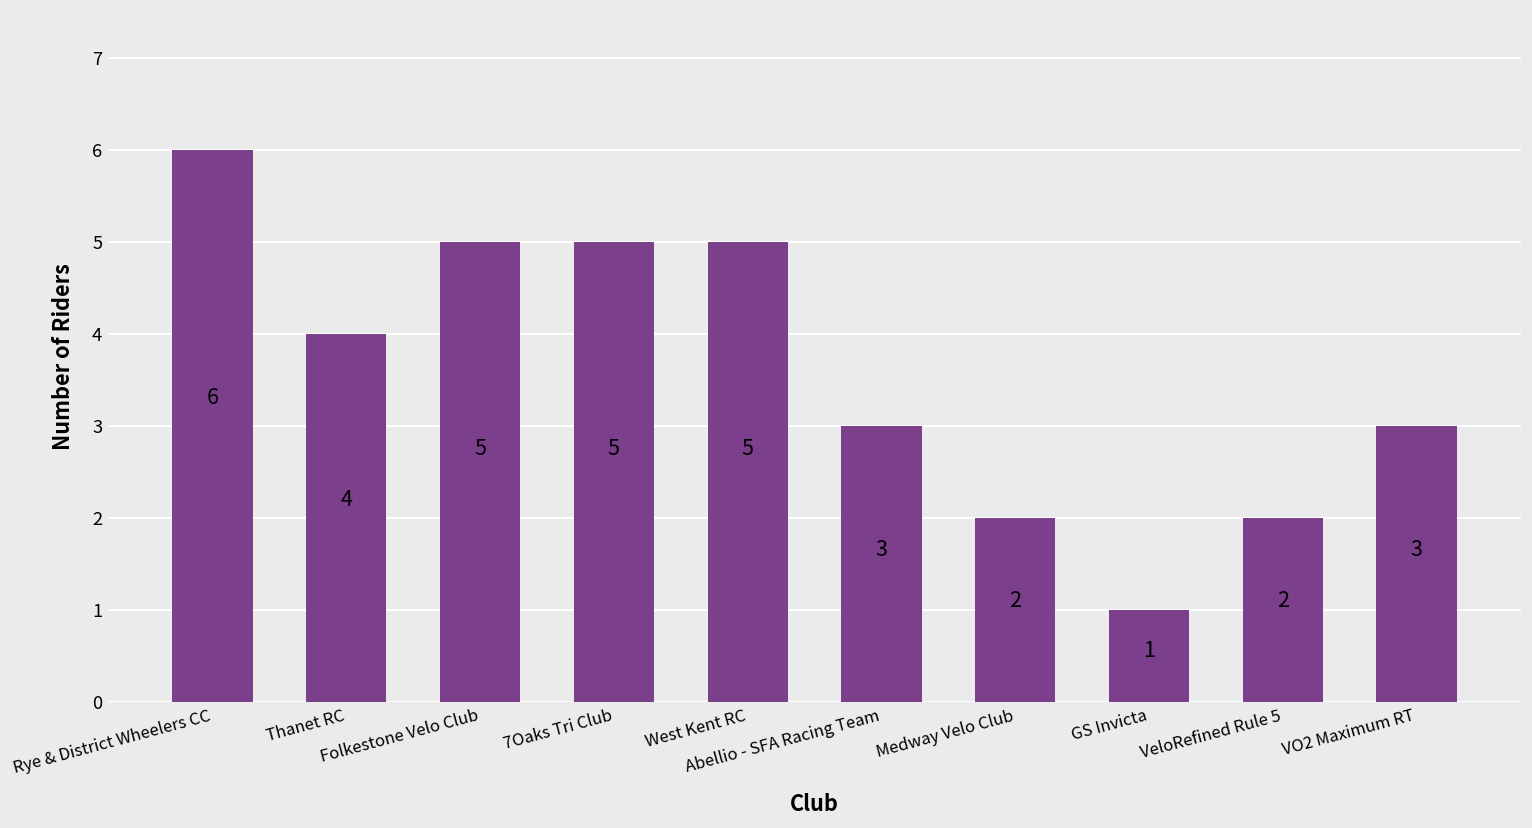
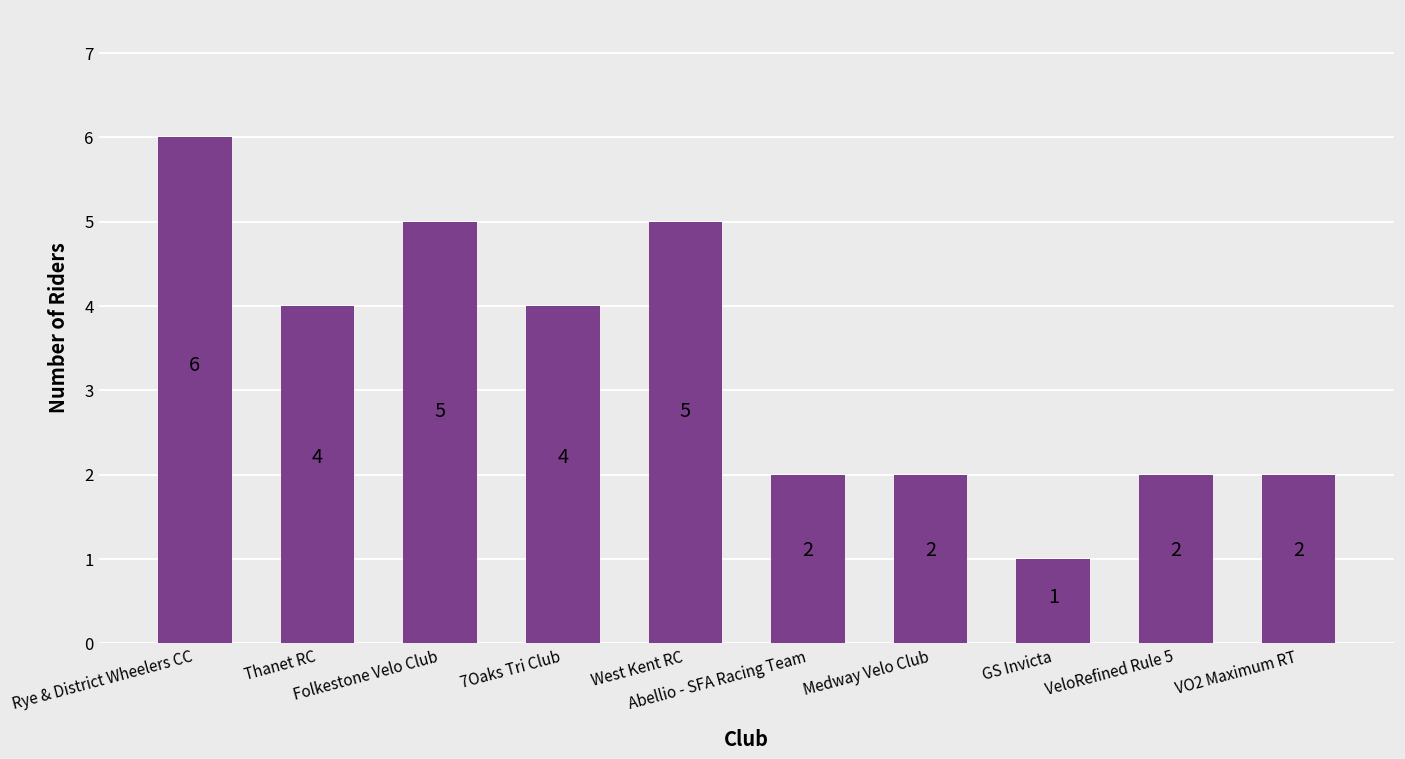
  {
    "Rye & District Wheelers CC": 6,
    "Thanet RC": 4,
    "Folkestone Velo Club": 5,
-   "7Oaks Tri Club": 5,
+   "7Oaks Tri Club": 4,
    "West Kent RC": 5,
-   "Abellio - SFA Racing Team": 3,
+   "Abellio - SFA Racing Team": 2,
    "Medway Velo Club": 2,
    "GS Invicta": 1,
    "VeloRefined Rule 5": 2,
-   "VO2 Maximum RT": 3
+   "VO2 Maximum RT": 2
  }
